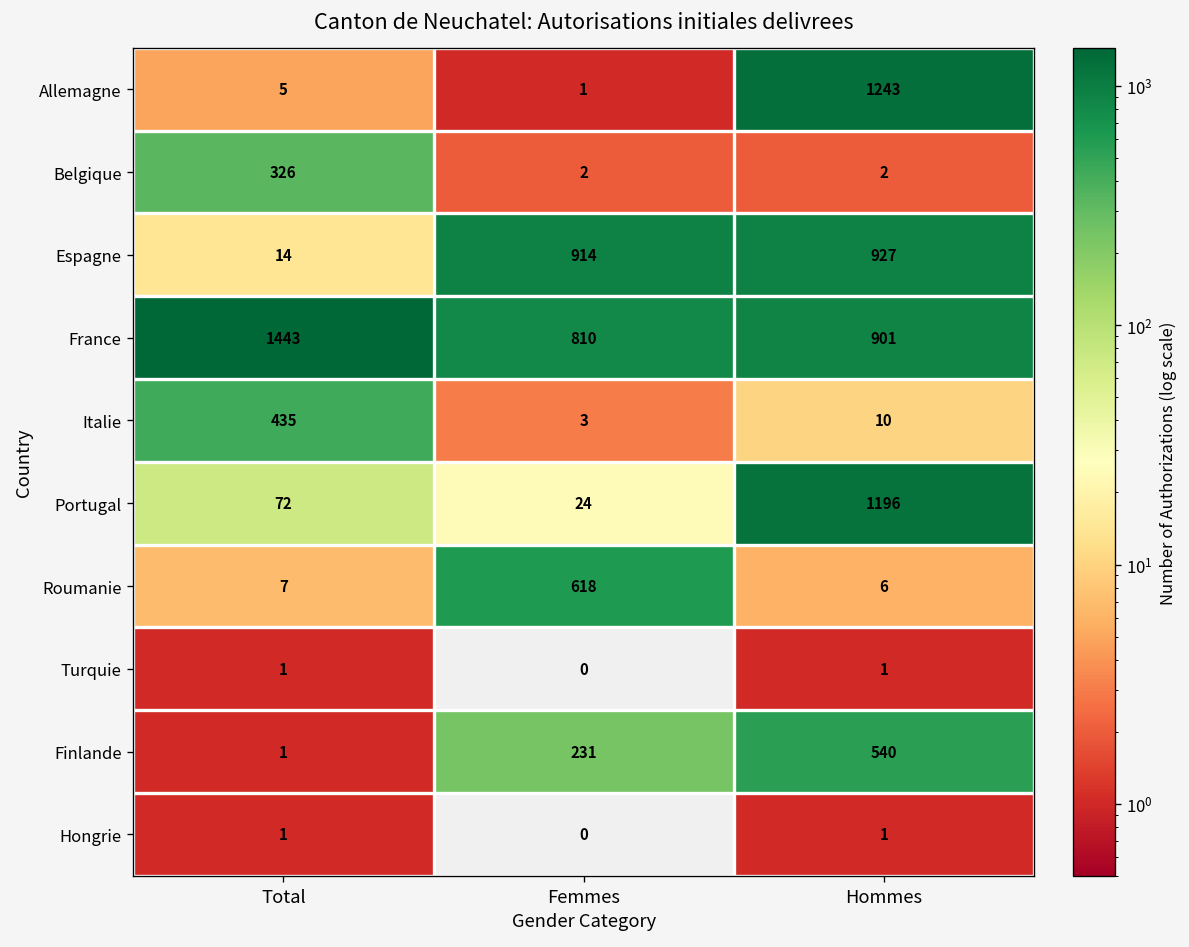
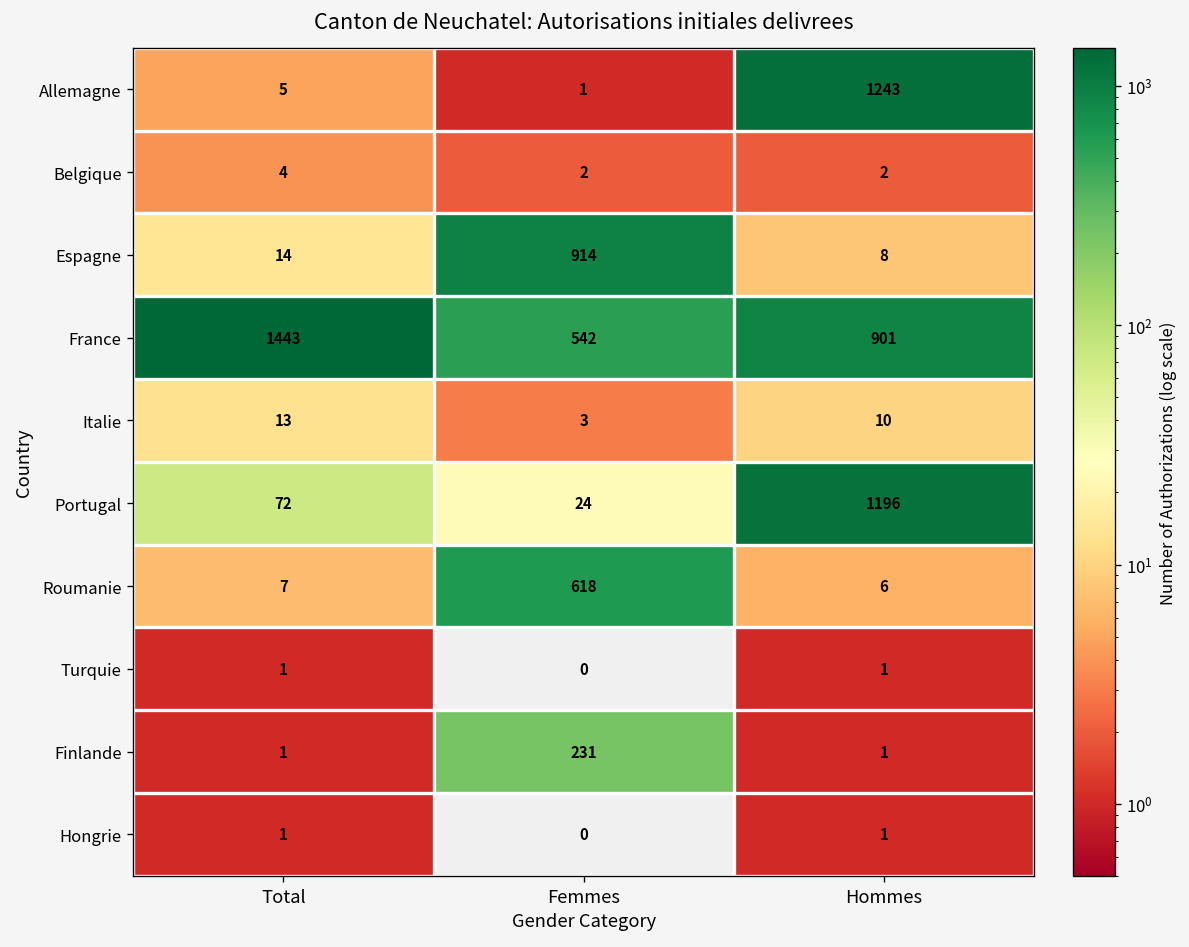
  {
    "Allemagne": {
      "Total": 5,
      "Femmes": 1,
      "Hommes": 1243
    },
    "Belgique": {
-     "Total": 326,
+     "Total": 4,
      "Femmes": 2,
      "Hommes": 2
    },
    "Espagne": {
      "Total": 14,
      "Femmes": 914,
-     "Hommes": 927
+     "Hommes": 8
    },
    "France": {
      "Total": 1443,
-     "Femmes": 810,
+     "Femmes": 542,
      "Hommes": 901
    },
    "Italie": {
-     "Total": 435,
+     "Total": 13,
      "Femmes": 3,
      "Hommes": 10
    },
    "Portugal": {
      "Total": 72,
      "Femmes": 24,
      "Hommes": 1196
    },
    "Roumanie": {
      "Total": 7,
      "Femmes": 618,
      "Hommes": 6
    },
    "Turquie": {
      "Total": 1,
      "Femmes": 0,
      "Hommes": 1
    },
    "Finlande": {
      "Total": 1,
      "Femmes": 231,
-     "Hommes": 540
+     "Hommes": 1
    },
    "Hongrie": {
      "Total": 1,
      "Femmes": 0,
      "Hommes": 1
    }
  }
